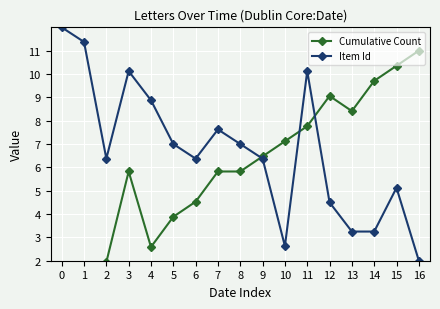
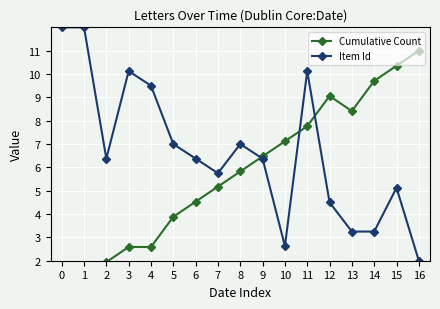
  {
    "Cumulative Count": {
      "2": 1.9,
-     "3": 5.8,
+     "3": 2.6,
      "4": 2.6,
      "5": 3.9,
      "6": 4.5,
-     "7": 5.8,
+     "7": 5.2,
      "8": 5.8,
      "10": 7.1,
      "11": 7.8,
      "12": 9.1,
      "13": 8.4,
      "14": 9.7,
      "15": 10.4
    },
    "Item Id": {
      "0": 12.0,
-     "1": 11.4,
+     "1": 12.0,
      "2": 6.4,
      "3": 10.1,
-     "4": 8.9,
+     "4": 9.5,
      "5": 7.0,
      "6": 6.4,
-     "7": 7.6,
+     "7": 5.8,
      "8": 7.0,
      "10": 2.6,
      "11": 10.1,
      "12": 4.5,
      "13": 3.3,
      "14": 3.3,
      "15": 5.1,
      "16": 2.0
    }
  }
